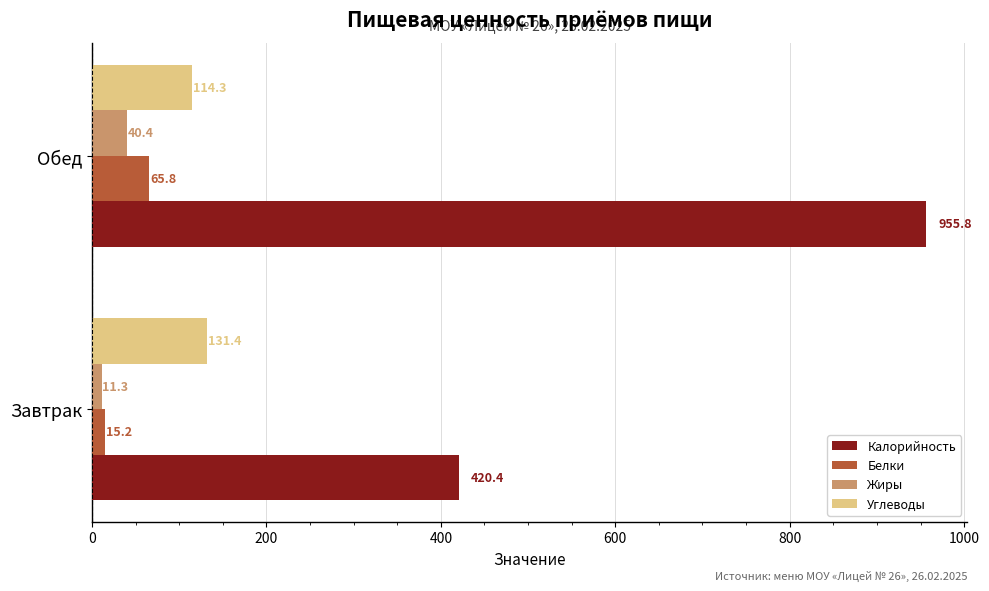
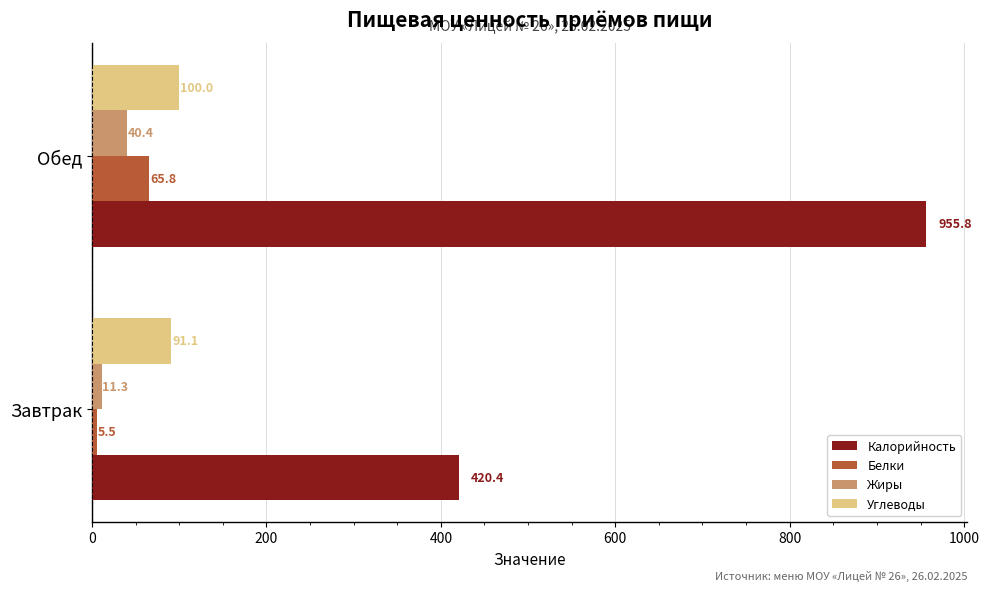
  {
    "Калорийность": {
      "Обед": 955.8,
      "Завтрак": 420.4
    },
    "Белки": {
      "Обед": 65.8,
-     "Завтрак": 15.2
+     "Завтрак": 5.5
    },
    "Жиры": {
      "Обед": 40.4,
      "Завтрак": 11.3
    },
    "Углеводы": {
-     "Обед": 114.3,
-     "Завтрак": 131.4
+     "Обед": 100.0,
+     "Завтрак": 91.1
    }
  }
